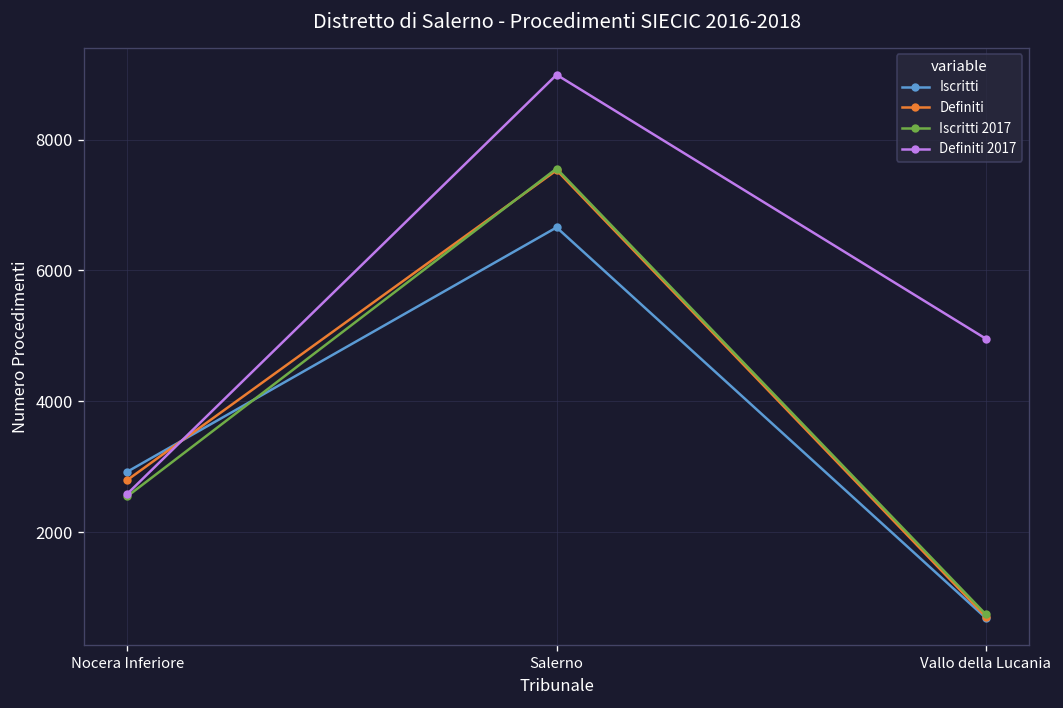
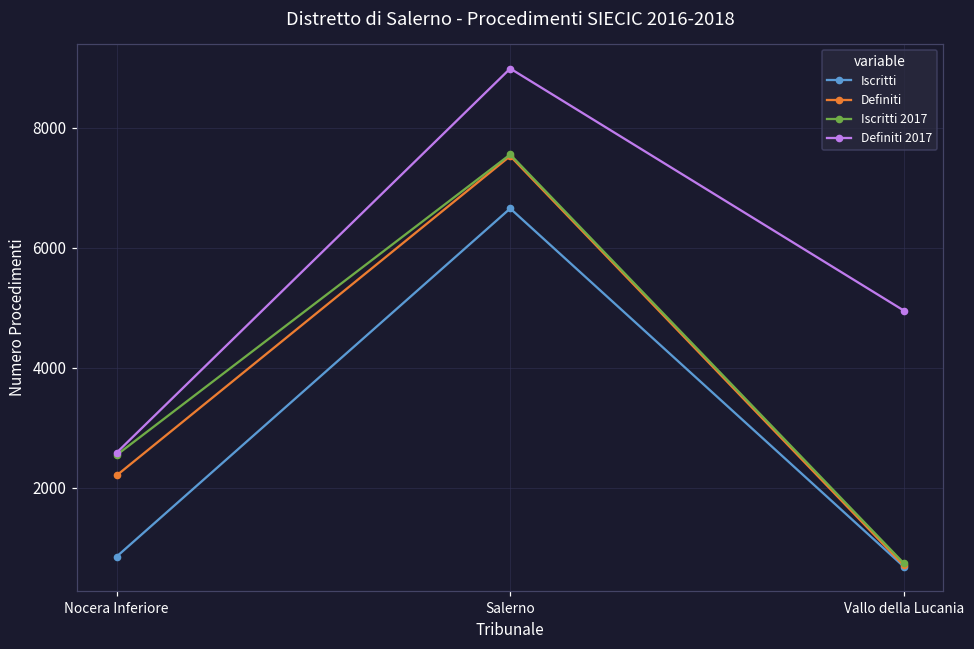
  {
    "Iscritti": {
-     "Nocera Inferiore": 2900,
+     "Nocera Inferiore": 900,
      "Salerno": 6700
    },
    "Definiti": {
-     "Nocera Inferiore": 2800
+     "Nocera Inferiore": 2200
    },
    "Definiti 2017": {
      "Salerno": 9000,
      "Vallo della Lucania": 5000
    }
  }
